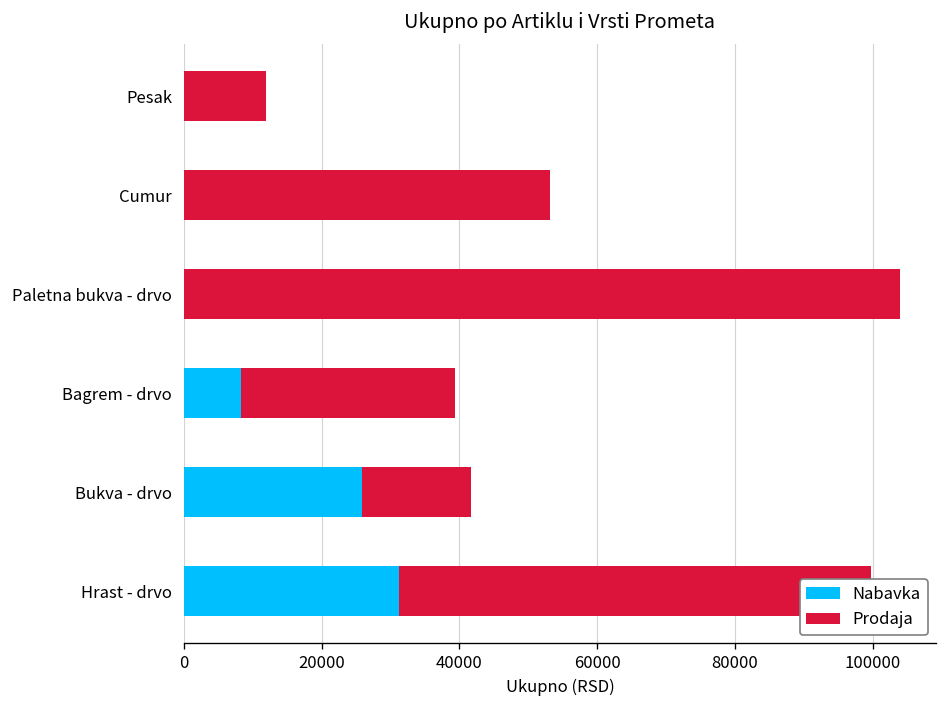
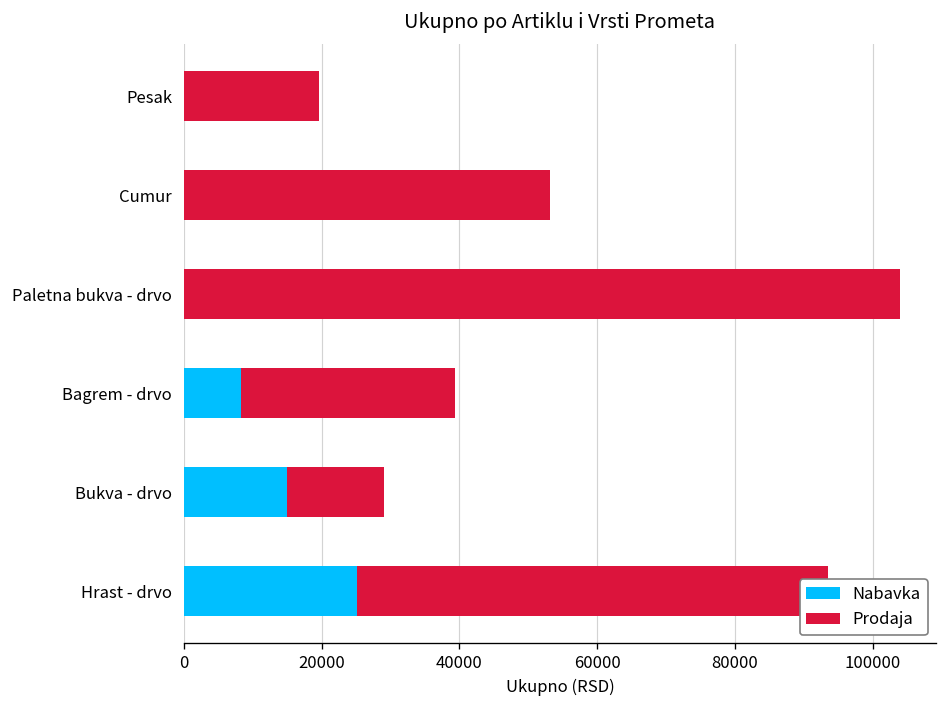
  {
    "Nabavka": {
      "Pesak": 0,
      "Cumur": 0,
      "Paletna bukva - drvo": 0,
      "Bagrem - drvo": 8000,
-     "Bukva - drvo": 26000,
-     "Hrast - drvo": 31000
+     "Bukva - drvo": 15000,
+     "Hrast - drvo": 25000
    },
    "Prodaja": {
-     "Pesak": 12000,
+     "Pesak": 20000,
      "Cumur": 53000,
      "Paletna bukva - drvo": 104000,
      "Bagrem - drvo": 31000,
-     "Bukva - drvo": 16000
+     "Bukva - drvo": 14000
    }
  }
